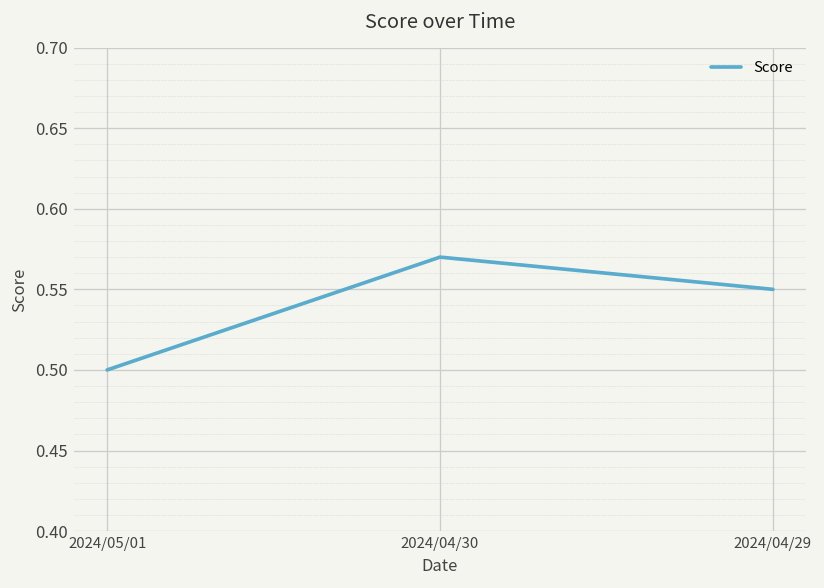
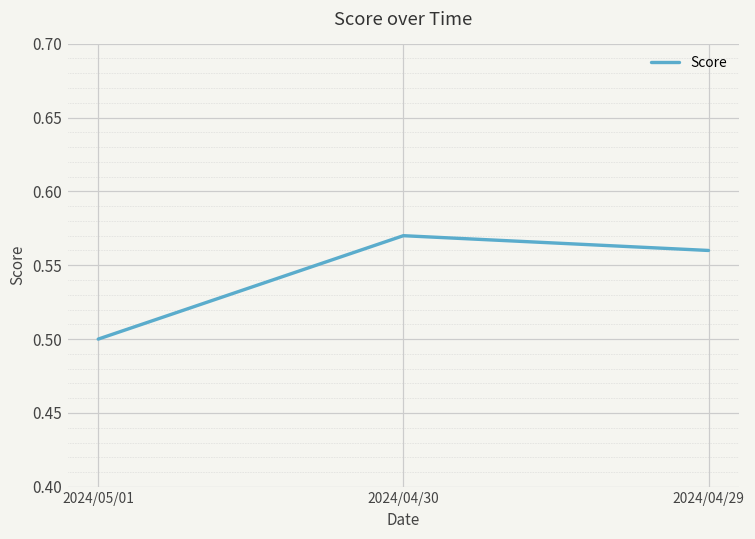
  {
    "2024/05/01": 0.50,
    "2024/04/30": 0.57,
-   "2024/04/29": 0.55
+   "2024/04/29": 0.56
  }
